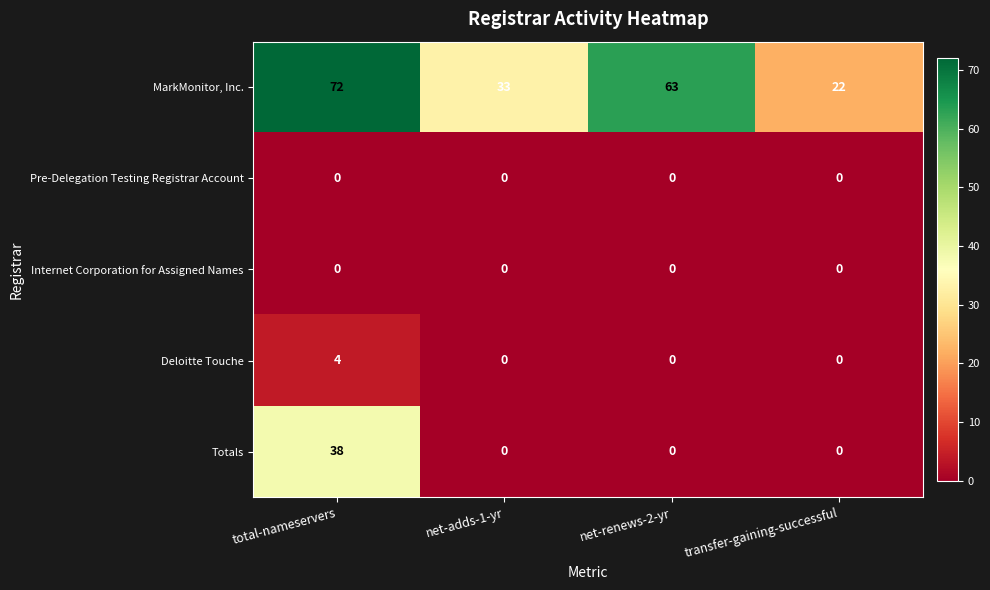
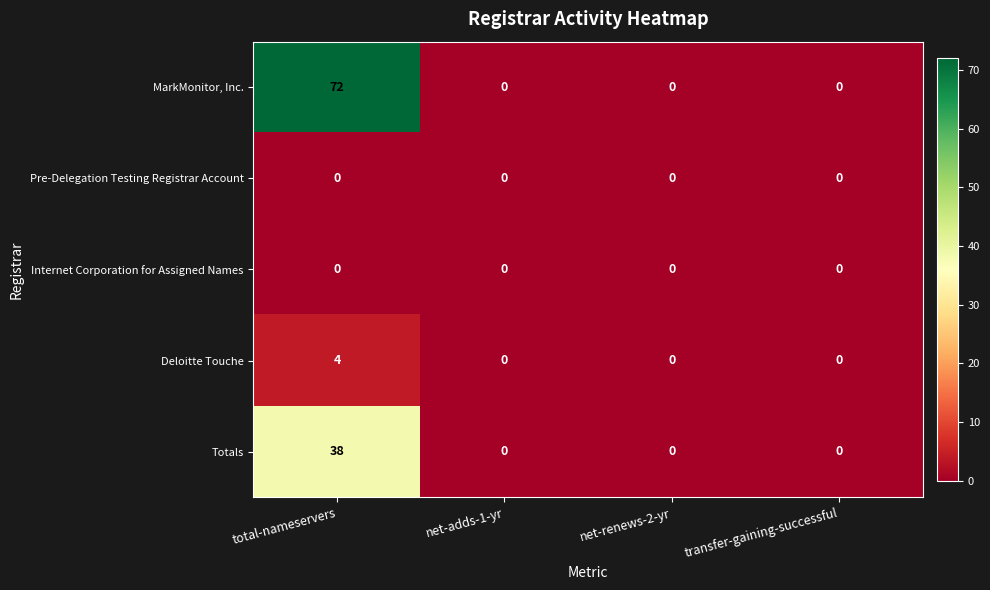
  {
    "MarkMonitor, Inc.": {
      "total-nameservers": 72,
-     "net-adds-1-yr": 33,
-     "net-renews-2-yr": 63,
-     "transfer-gaining-successful": 22
+     "net-adds-1-yr": 0,
+     "net-renews-2-yr": 0,
+     "transfer-gaining-successful": 0
    },
    "Pre-Delegation Testing Registrar Account": {
      "total-nameservers": 0,
      "net-adds-1-yr": 0,
      "net-renews-2-yr": 0,
      "transfer-gaining-successful": 0
    },
    "Internet Corporation for Assigned Names": {
      "total-nameservers": 0,
      "net-adds-1-yr": 0,
      "net-renews-2-yr": 0,
      "transfer-gaining-successful": 0
    },
    "Deloitte Touche": {
      "total-nameservers": 4,
      "net-adds-1-yr": 0,
      "net-renews-2-yr": 0,
      "transfer-gaining-successful": 0
    },
    "Totals": {
      "total-nameservers": 38,
      "net-adds-1-yr": 0,
      "net-renews-2-yr": 0,
      "transfer-gaining-successful": 0
    }
  }
